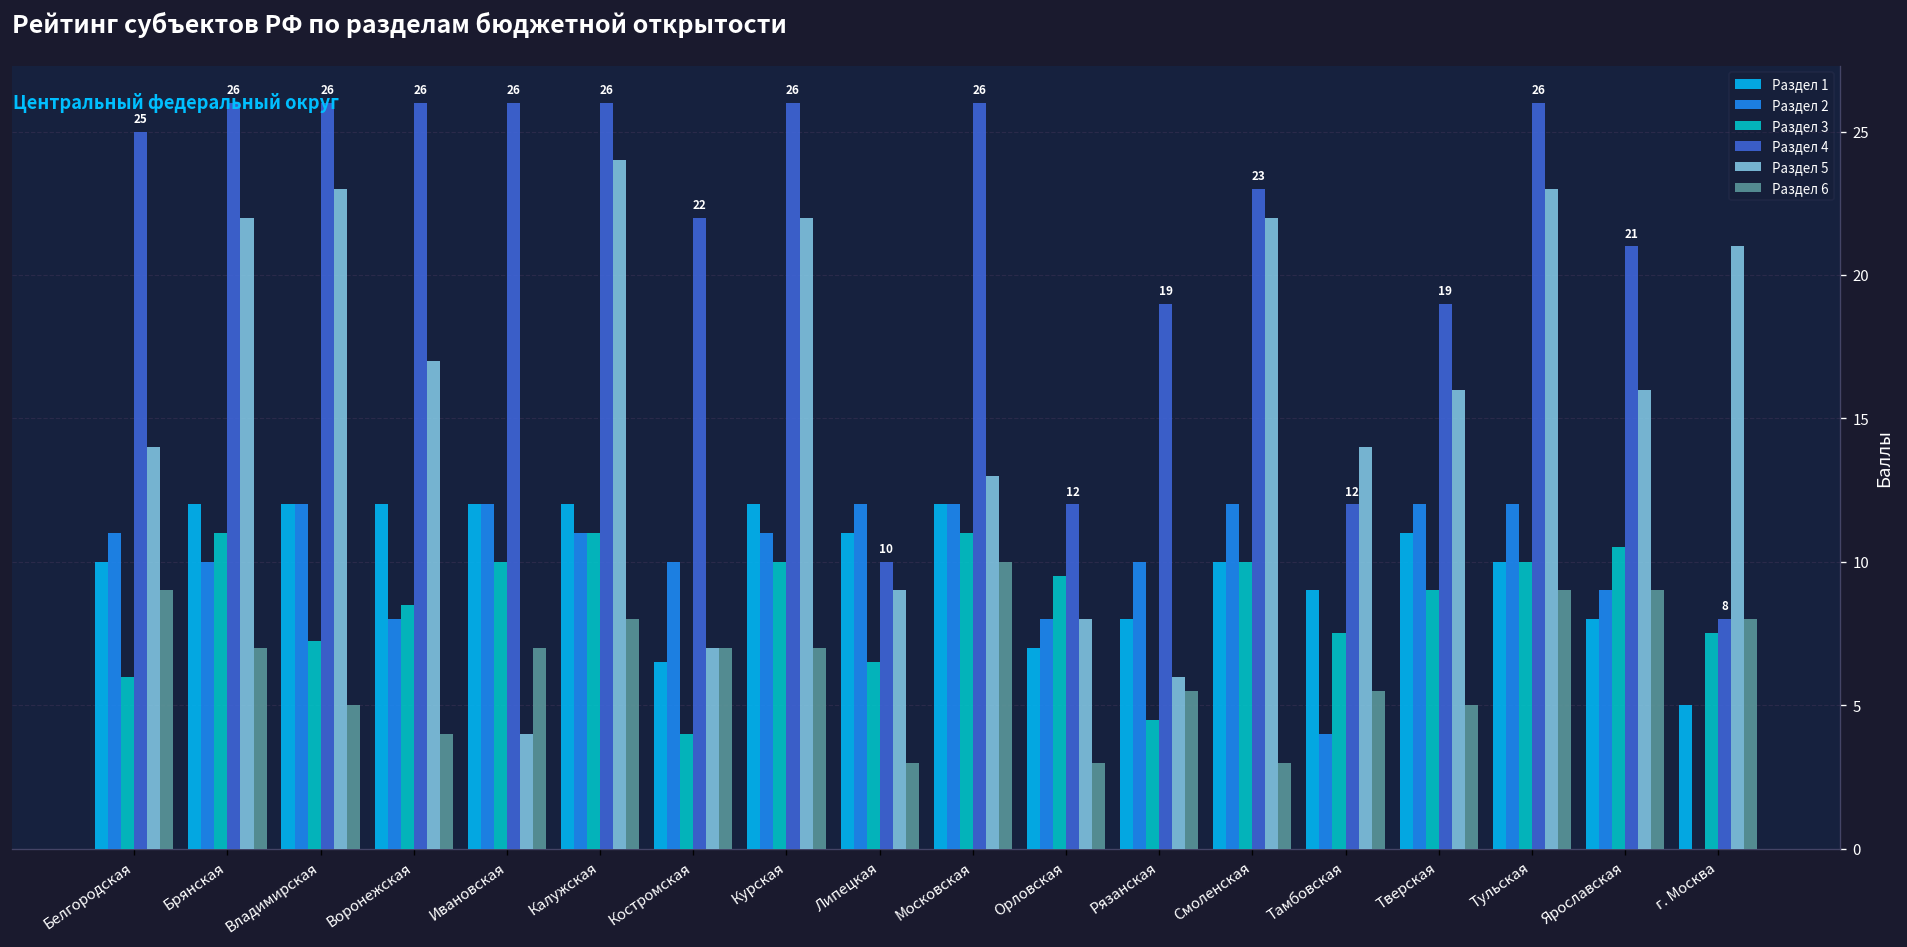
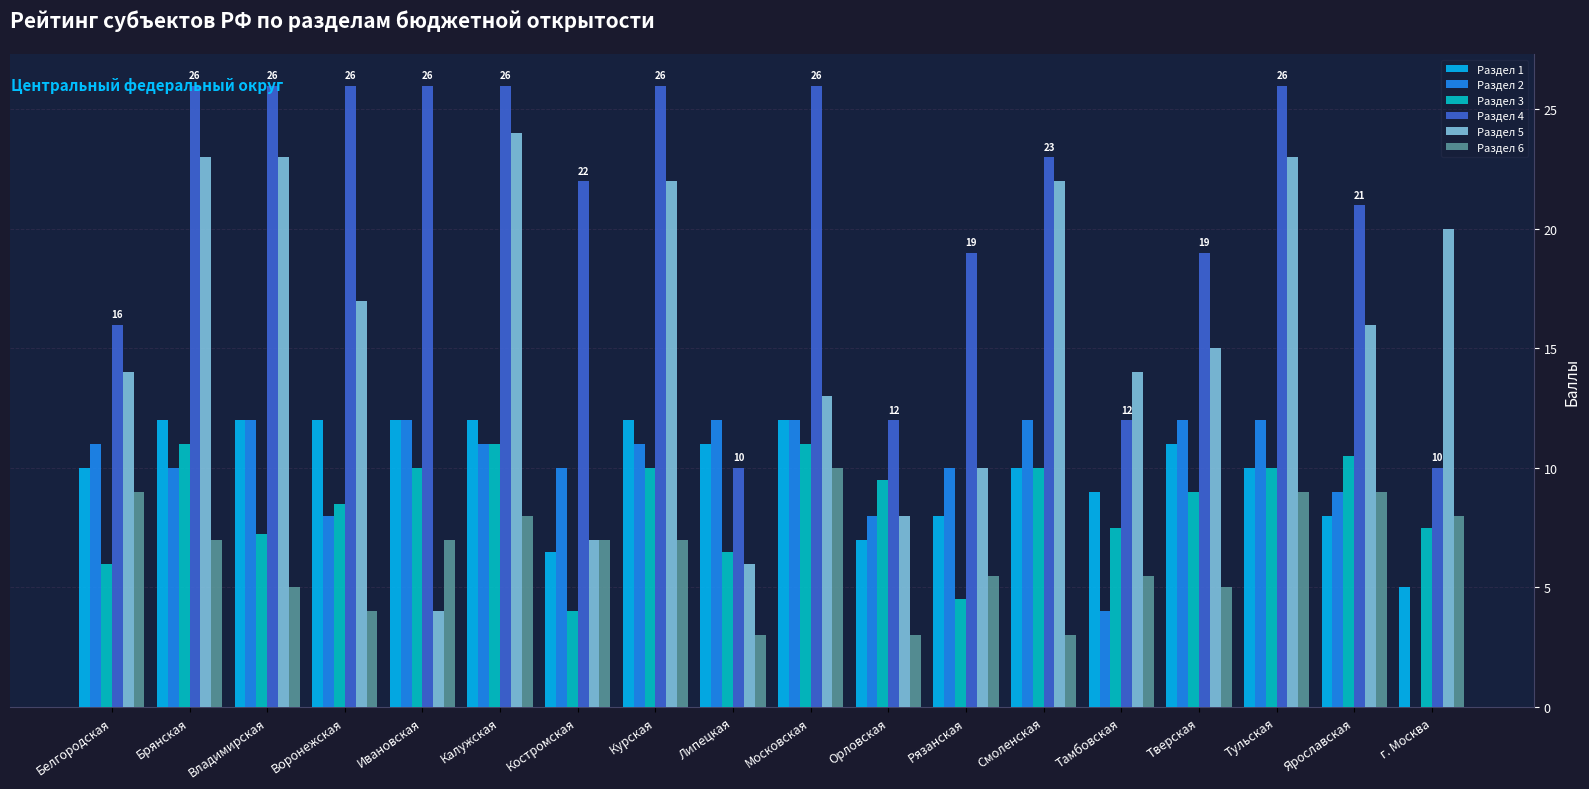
  {
    "Раздел 4": {
-     "Белгородская": 25,
+     "Белгородская": 16,
      "Брянская": 26,
      "Владимирская": 26,
      "Воронежская": 26,
      "Ивановская": 26,
      "Калужская": 26,
      "Костромская": 22,
      "Курская": 26,
      "Липецкая": 10,
      "Московская": 26,
      "Орловская": 12,
      "Рязанская": 19,
      "Смоленская": 23,
      "Тамбовская": 12,
      "Тверская": 19,
      "Тульская": 26,
      "Ярославская": 21,
-     "г. Москва": 8
+     "г. Москва": 10
    },
    "Раздел 5": {
      "Белгородская": 14,
-     "Брянская": 22,
+     "Брянская": 23,
      "Владимирская": 23,
      "Воронежская": 17,
      "Ивановская": 4,
      "Калужская": 24,
      "Костромская": 7,
      "Курская": 22,
-     "Липецкая": 9,
+     "Липецкая": 6,
      "Московская": 13,
      "Орловская": 8,
-     "Рязанская": 6,
+     "Рязанская": 10,
      "Смоленская": 22,
      "Тамбовская": 14,
-     "Тверская": 16,
+     "Тверская": 15,
      "Тульская": 23,
      "Ярославская": 16,
-     "г. Москва": 21
+     "г. Москва": 20
    },
    "Раздел 6": {
      "Белгородская": 9,
      "Брянская": 7,
      "Владимирская": 5,
      "Воронежская": 4,
      "Ивановская": 7,
      "Калужская": 8,
      "Костромская": 7,
      "Курская": 7,
      "Липецкая": 3,
      "Московская": 10,
      "Орловская": 3,
      "Рязанская": 5.5,
      "Смоленская": 3,
      "Тамбовская": 5.5,
      "Тверская": 5,
      "Тульская": 9,
      "Ярославская": 9
    }
  }
